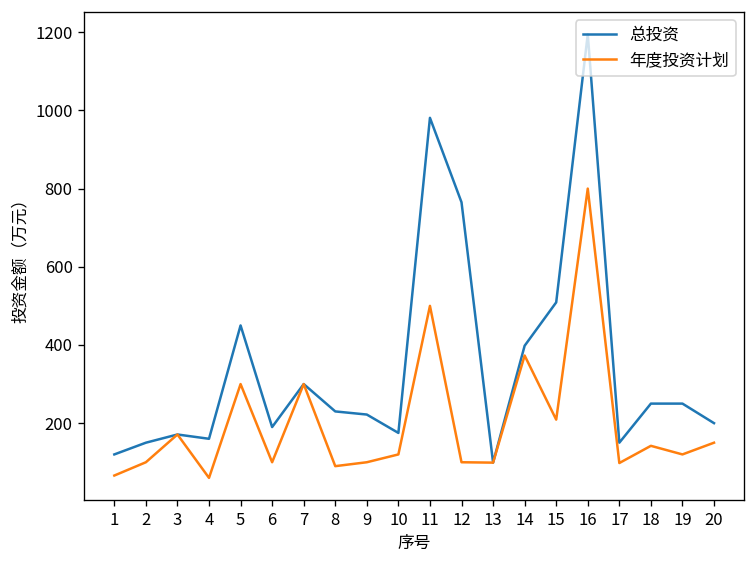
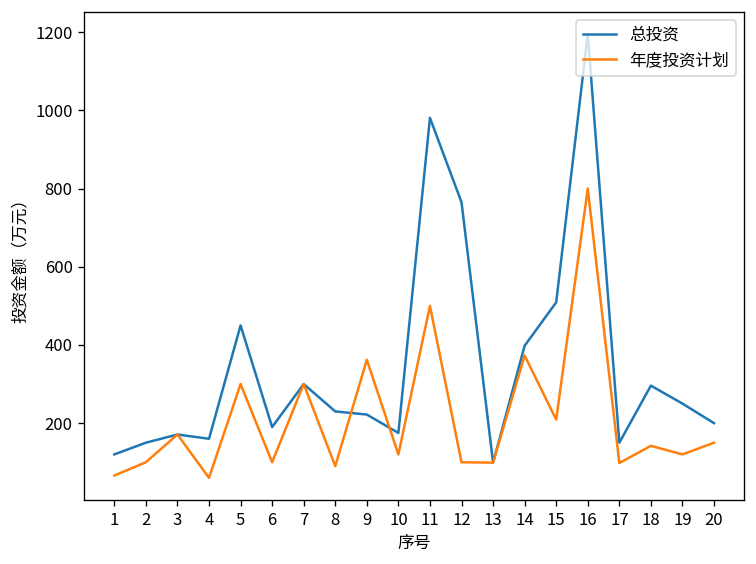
  {
    "总投资": {
      "1": 120,
      "2": 150,
      "4": 160,
      "5": 450,
      "6": 190,
      "8": 230,
      "9": 220,
      "10": 180,
      "11": 980,
      "12": 770,
      "14": 400,
      "15": 510,
      "17": 150,
-     "18": 250,
+     "18": 300,
      "19": 250,
      "20": 200
    },
    "年度投资计划": {
      "1": 70,
      "2": 100,
      "4": 60,
      "5": 300,
      "6": 100,
      "8": 90,
-     "9": 100,
+     "9": 360,
      "10": 120,
      "11": 500,
      "12": 100,
      "14": 370,
      "15": 210,
      "16": 800,
      "17": 100,
      "18": 140,
      "19": 120,
      "20": 150
    }
  }
